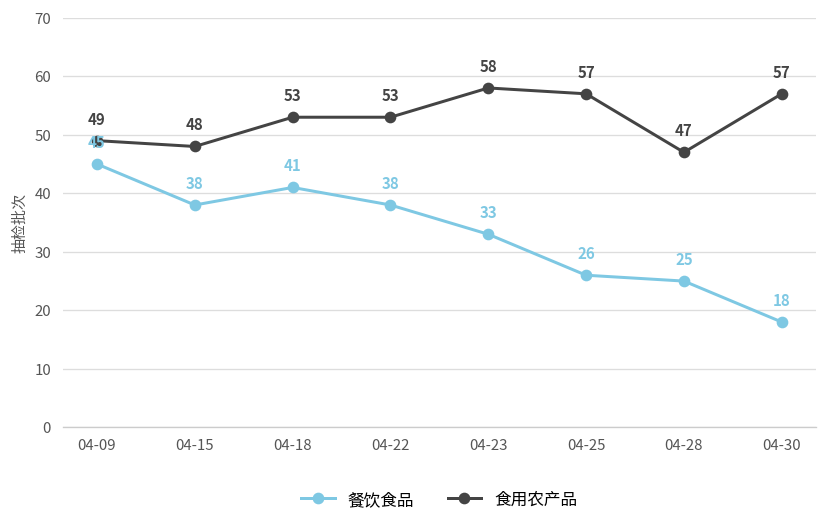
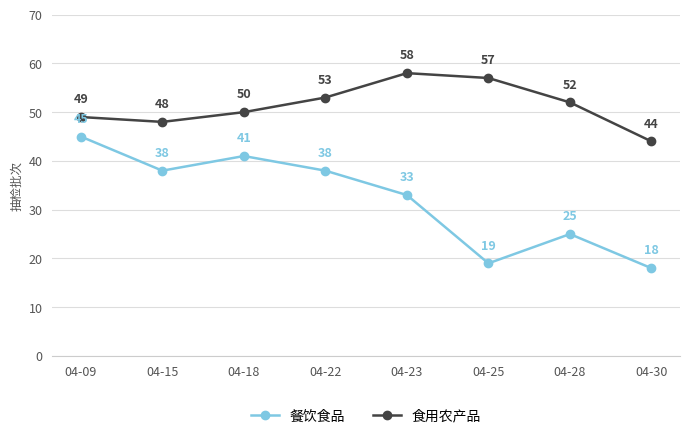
  {
    "餐饮食品": {
      "04-15": 38,
      "04-18": 41,
      "04-22": 38,
      "04-23": 33,
-     "04-25": 26,
+     "04-25": 19,
      "04-28": 25,
      "04-30": 18
    },
    "食用农产品": {
      "04-09": 49,
      "04-15": 48,
-     "04-18": 53,
+     "04-18": 50,
      "04-22": 53,
      "04-23": 58,
      "04-25": 57,
-     "04-28": 47,
-     "04-30": 57
+     "04-28": 52,
+     "04-30": 44
    }
  }
